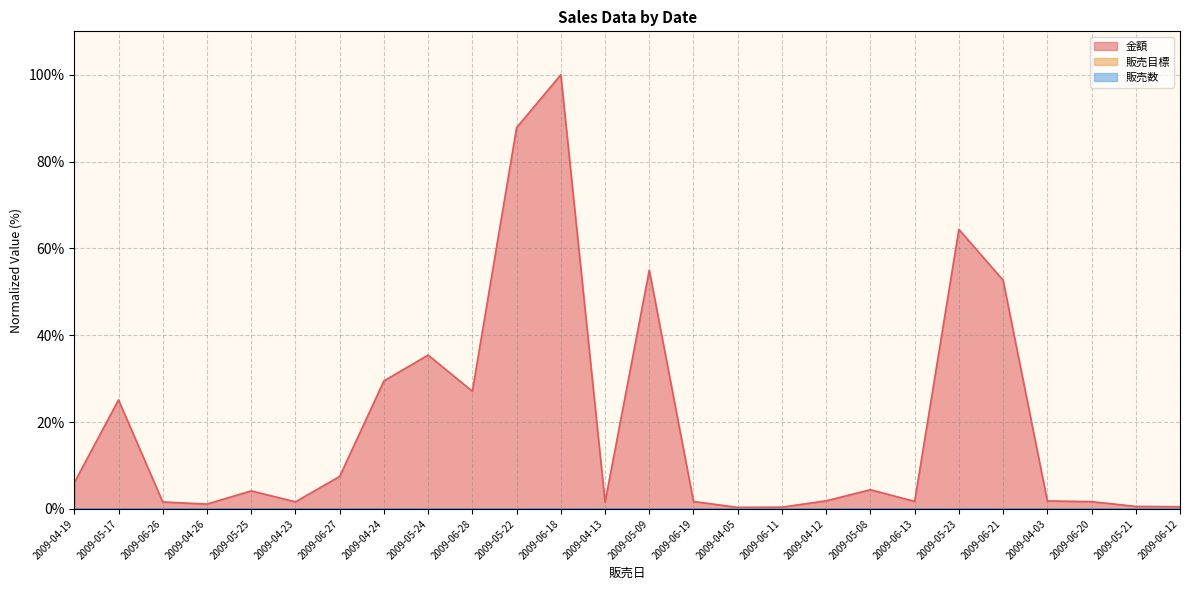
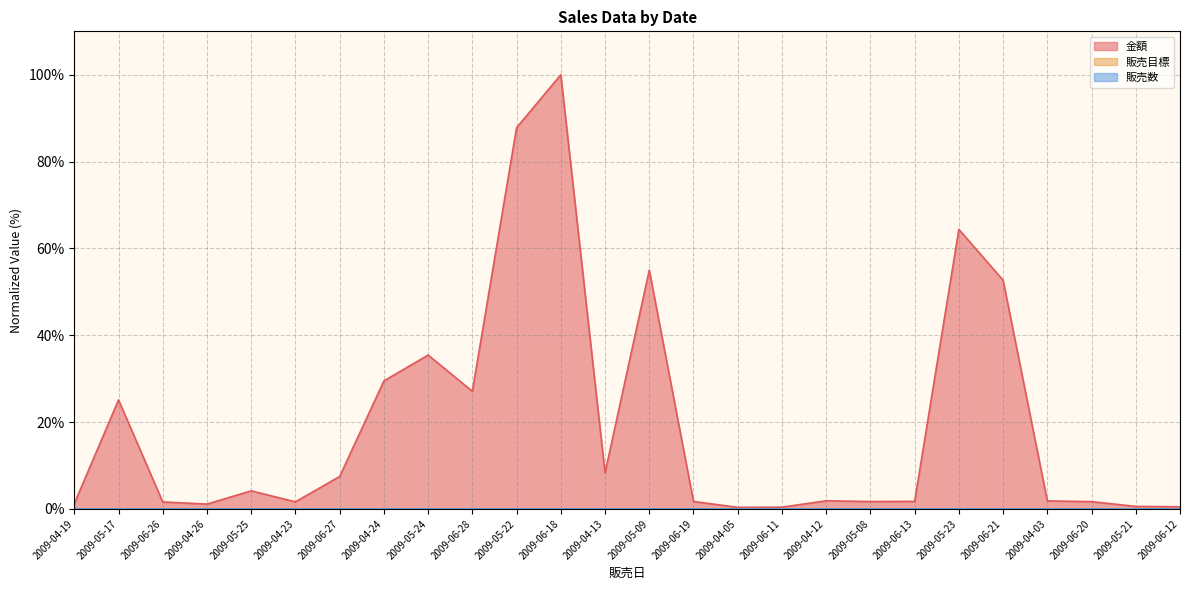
  {
    "金額": {
-     "2009-04-19": "6%",
+     "2009-04-19": "1%",
      "2009-05-17": "25%",
      "2009-06-26": "2%",
      "2009-04-26": "1%",
      "2009-05-25": "4%",
      "2009-04-23": "2%",
      "2009-06-27": "7%",
      "2009-04-24": "29%",
      "2009-05-24": "35%",
      "2009-06-28": "27%",
      "2009-05-22": "88%",
      "2009-06-18": "100%",
-     "2009-04-13": "2%",
+     "2009-04-13": "8%",
      "2009-05-09": "55%",
      "2009-06-19": "2%",
      "2009-04-12": "2%",
-     "2009-05-08": "4%",
+     "2009-05-08": "2%",
      "2009-06-13": "2%",
      "2009-05-23": "64%",
      "2009-06-21": "53%",
      "2009-04-03": "2%",
      "2009-06-20": "2%"
    },
    "販売数": {
      "2009-04-19": "0%",
      "2009-05-17": "0%",
      "2009-06-26": "0%",
      "2009-04-26": "0%",
      "2009-05-25": "0%",
      "2009-04-23": "0%",
      "2009-06-27": "0%",
      "2009-04-24": "0%",
      "2009-05-24": "0%",
      "2009-06-28": "0%",
      "2009-05-22": "0%",
      "2009-06-18": "0%",
      "2009-04-13": "0%",
      "2009-05-09": "0%",
      "2009-06-19": "0%",
      "2009-04-12": "0%",
      "2009-05-08": "0%",
      "2009-06-13": "0%",
      "2009-05-23": "0%",
      "2009-06-21": "0%",
      "2009-04-03": "0%",
      "2009-06-20": "0%"
    }
  }
